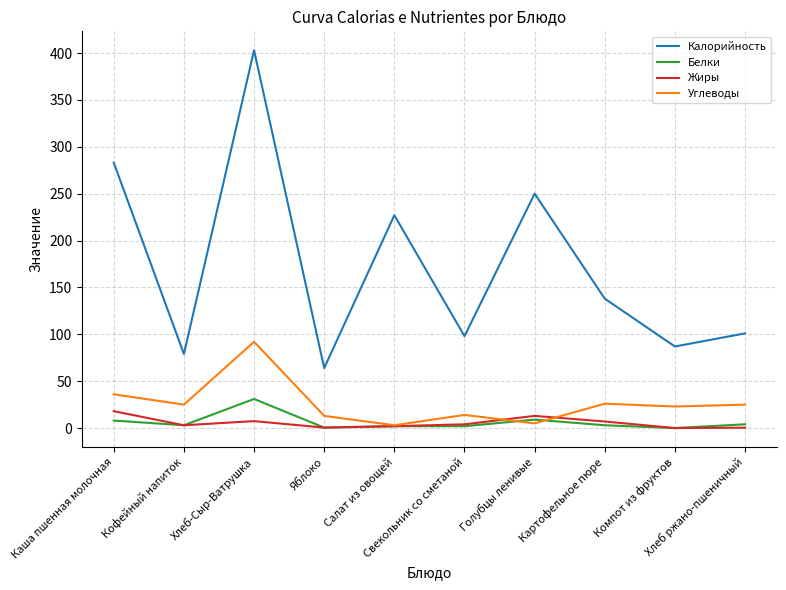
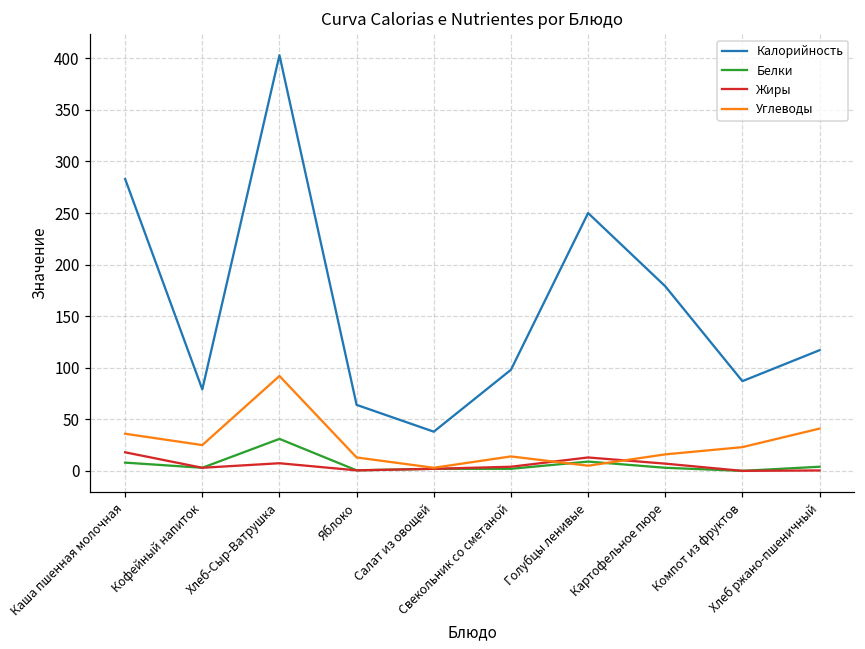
  {
    "Калорийность": {
      "Каша пшенная молочная": 280,
      "Кофейный напиток": 80,
      "Хлеб-Сыр-Ватрушка": 400,
      "Яблоко": 60,
-     "Салат из овощей": 230,
+     "Салат из овощей": 40,
      "Свекольник со сметаной": 100,
      "Голубцы ленивые": 250,
-     "Картофельное пюре": 140,
+     "Картофельное пюре": 180,
      "Компот из фруктов": 90,
-     "Хлеб ржано-пшеничный": 100
+     "Хлеб ржано-пшеничный": 120
    },
    "Белки": {
      "Каша пшенная молочная": 10,
      "Хлеб-Сыр-Ватрушка": 30,
      "Голубцы ленивые": 10,
      "Картофельное пюре": 0,
      "Хлеб ржано-пшеничный": 0
    },
    "Жиры": {
      "Каша пшенная молочная": 20,
      "Хлеб-Сыр-Ватрушка": 10,
      "Голубцы ленивые": 10,
      "Картофельное пюре": 10,
      "Хлеб ржано-пшеничный": 0
    },
    "Углеводы": {
      "Каша пшенная молочная": 40,
      "Кофейный напиток": 30,
      "Хлеб-Сыр-Ватрушка": 90,
      "Яблоко": 10,
      "Свекольник со сметаной": 10,
      "Голубцы ленивые": 10,
-     "Картофельное пюре": 30,
+     "Картофельное пюре": 20,
      "Компот из фруктов": 20,
-     "Хлеб ржано-пшеничный": 30
+     "Хлеб ржано-пшеничный": 40
    }
  }
